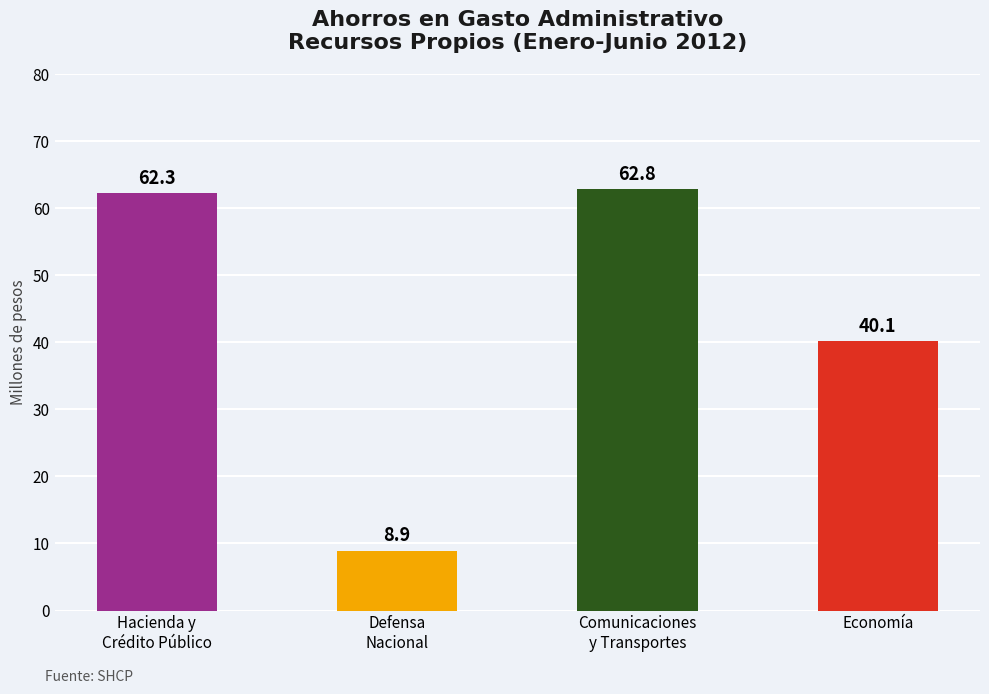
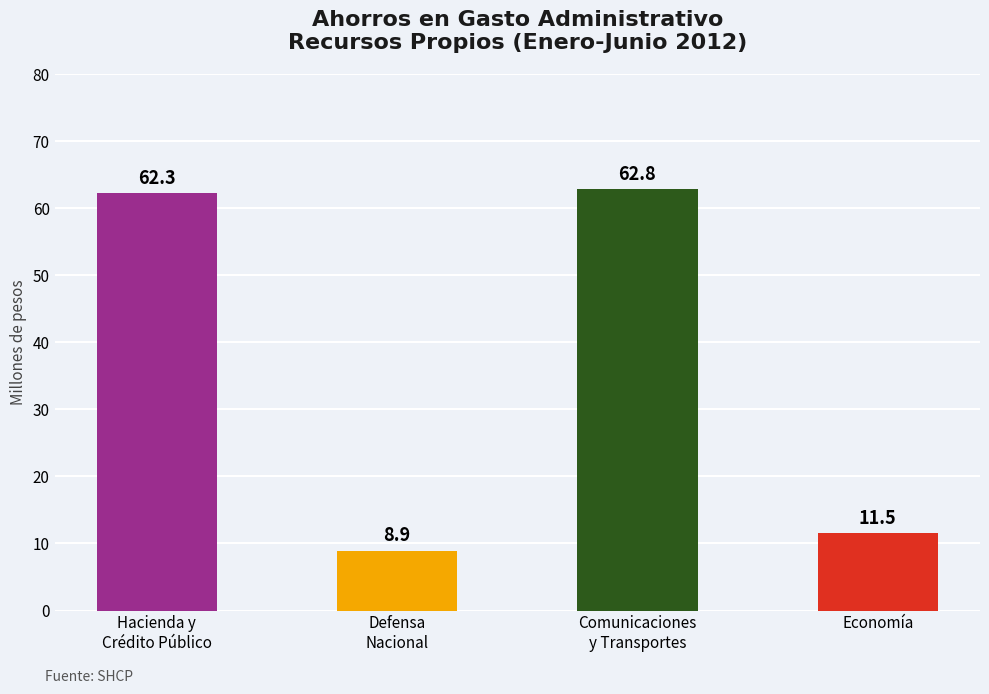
  {
    "Hacienda y Crédito Público": 62.3,
    "Defensa Nacional": 8.9,
    "Comunicaciones y Transportes": 62.8,
-   "Economía": 40.1
+   "Economía": 11.5
  }
